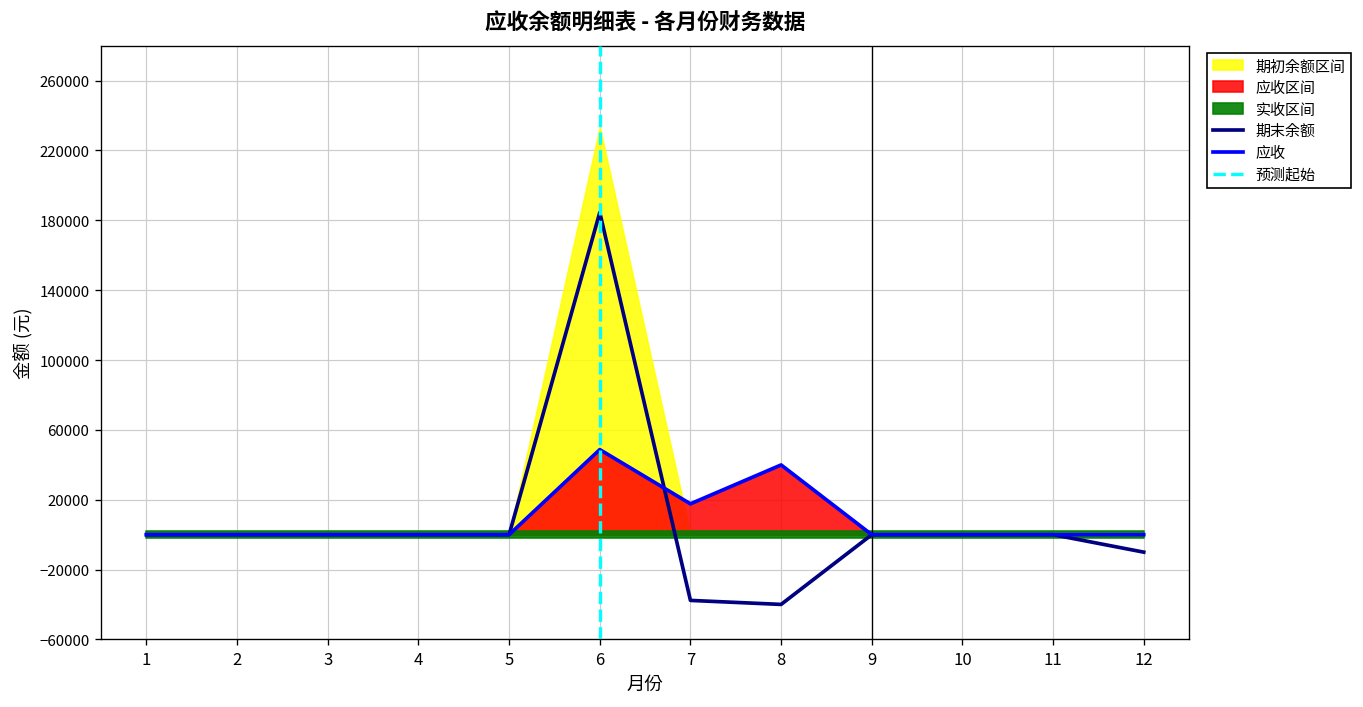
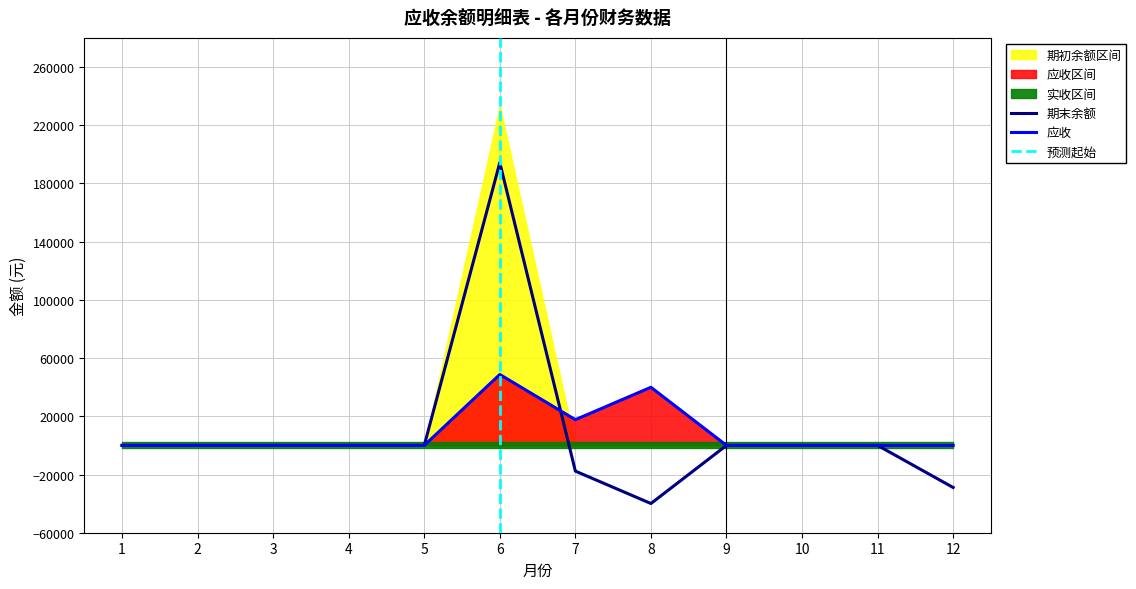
  {
    "期末余额": {
-     "6": 184000,
-     "7": -38000,
+     "6": 194000,
+     "7": -18000,
      "8": -40000,
-     "12": -10000
+     "12": -29000
    },
    "期初余额区间": {
      "6": 233000,
      "7": 0,
      "8": 0
    },
    "应收区间": {
      "6": 49000,
      "7": 18000,
      "8": 40000
    },
    "实收区间": {
      "1": 2000,
      "2": 2000,
      "3": 2000,
      "4": 2000,
      "5": 2000,
      "6": 2000,
      "7": 2000,
      "8": 2000,
      "9": 2000,
      "10": 2000,
      "11": 2000,
      "12": 2000
    }
  }
